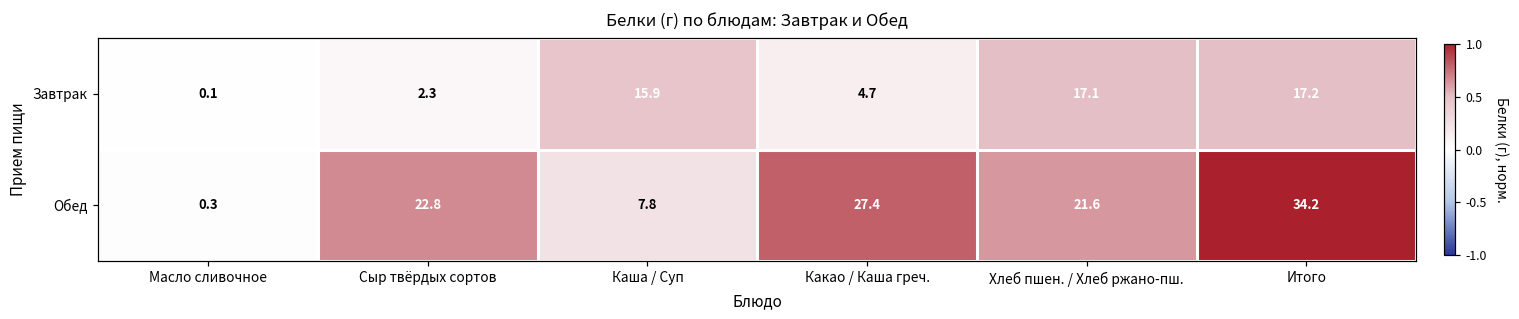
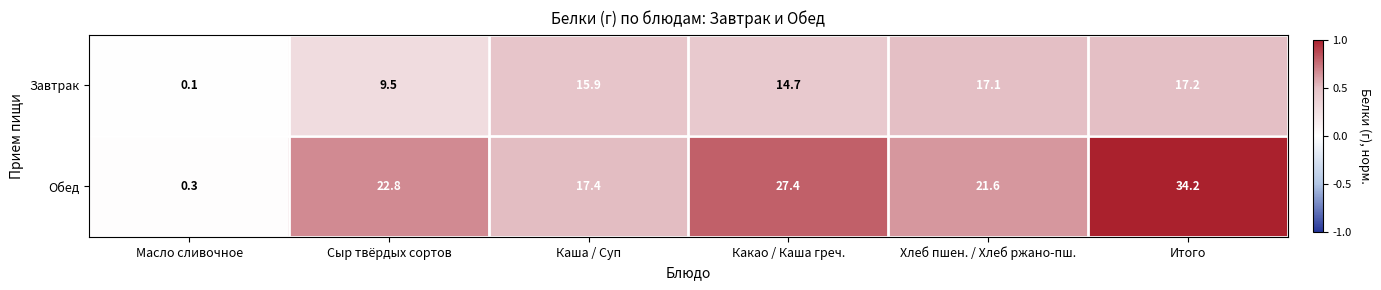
  {
    "Завтрак": {
      "Масло сливочное": 0.1,
-     "Сыр твёрдых сортов": 2.3,
+     "Сыр твёрдых сортов": 9.5,
      "Каша / Суп": 15.9,
-     "Какао / Каша греч.": 4.7,
+     "Какао / Каша греч.": 14.7,
      "Хлеб пшен. / Хлеб ржано-пш.": 17.1,
      "Итого": 17.2
    },
    "Обед": {
      "Масло сливочное": 0.3,
      "Сыр твёрдых сортов": 22.8,
-     "Каша / Суп": 7.8,
+     "Каша / Суп": 17.4,
      "Какао / Каша греч.": 27.4,
      "Хлеб пшен. / Хлеб ржано-пш.": 21.6,
      "Итого": 34.2
    }
  }
